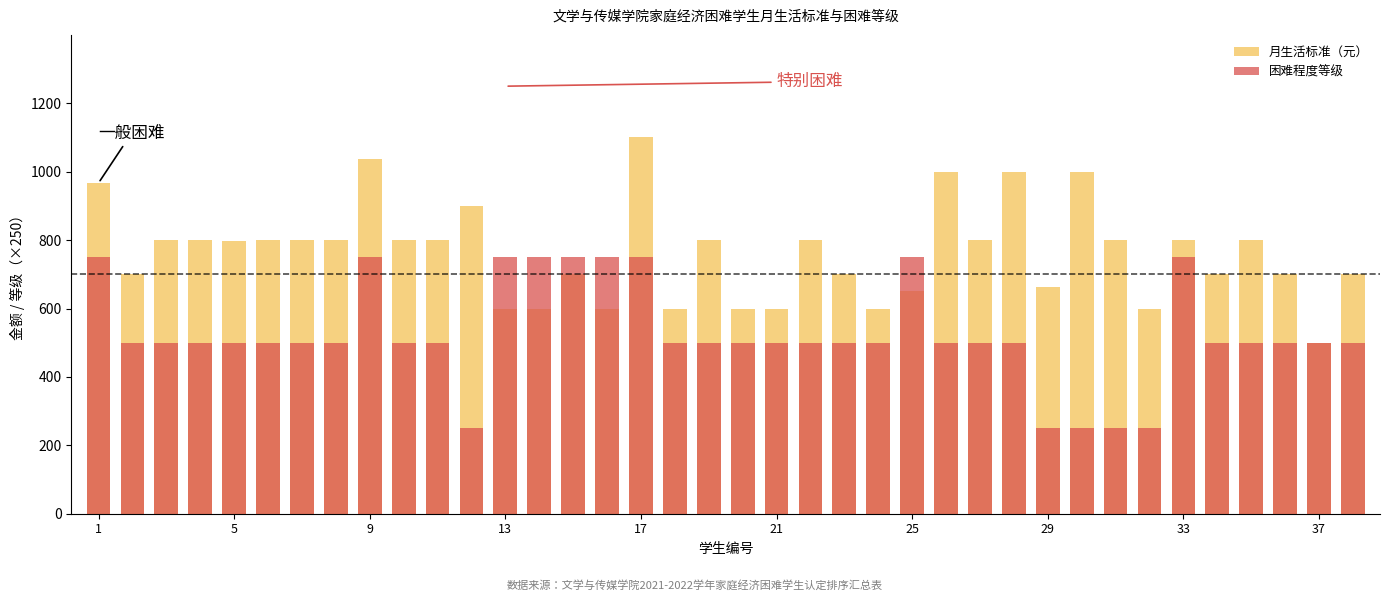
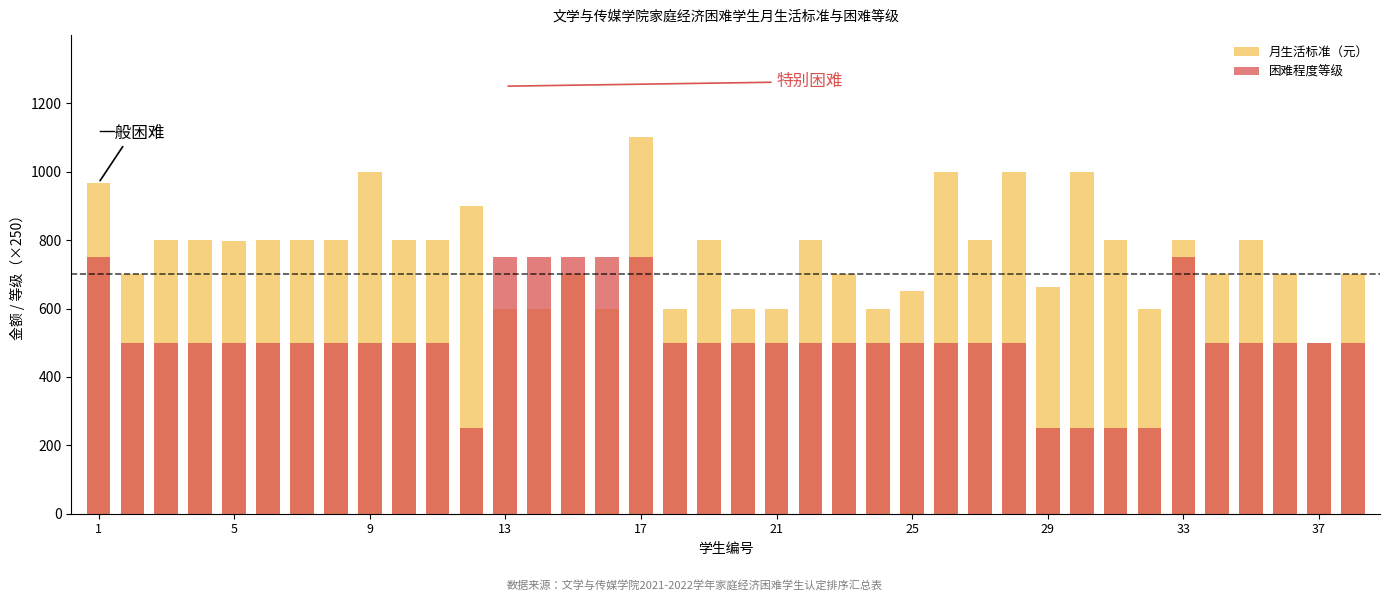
  {
    "月生活标准（元）": {
      "1": 970,
      "5": 800,
-     "9": 1040,
+     "9": 1000,
      "17": 1100,
      "21": 600,
      "29": 660,
      "33": 800,
      "37": 500
    },
    "困难程度等级": {
-     "9": 750,
+     "9": 500,
      "13": 750,
-     "25": 750,
+     "25": 500,
      "37": 500
    }
  }
